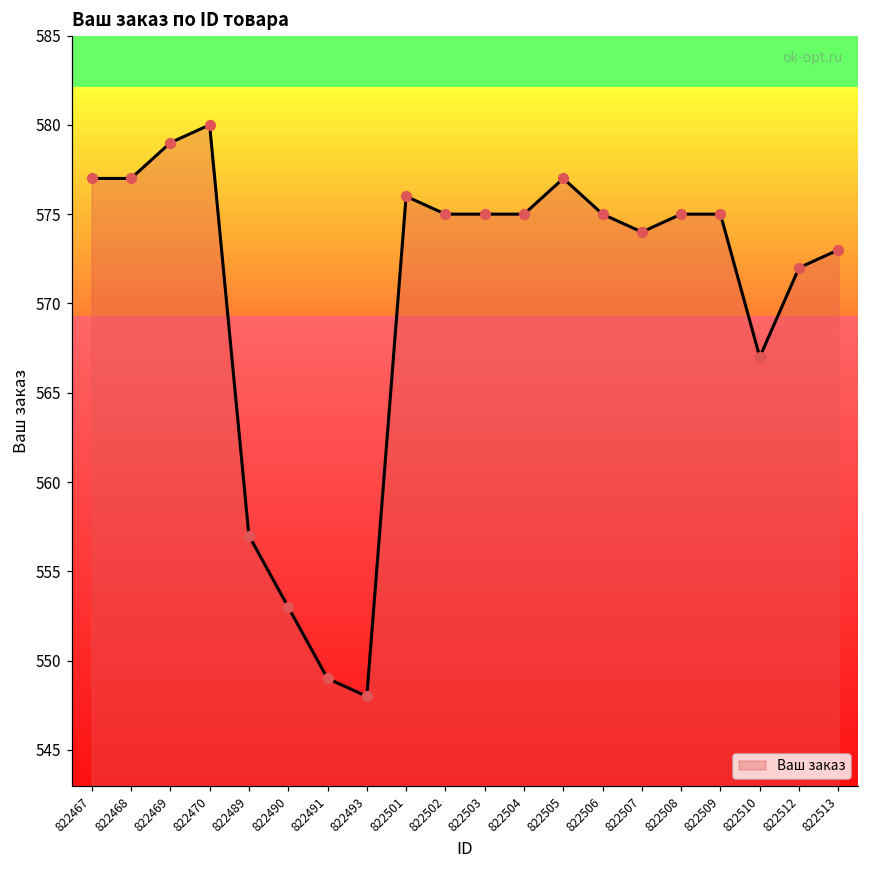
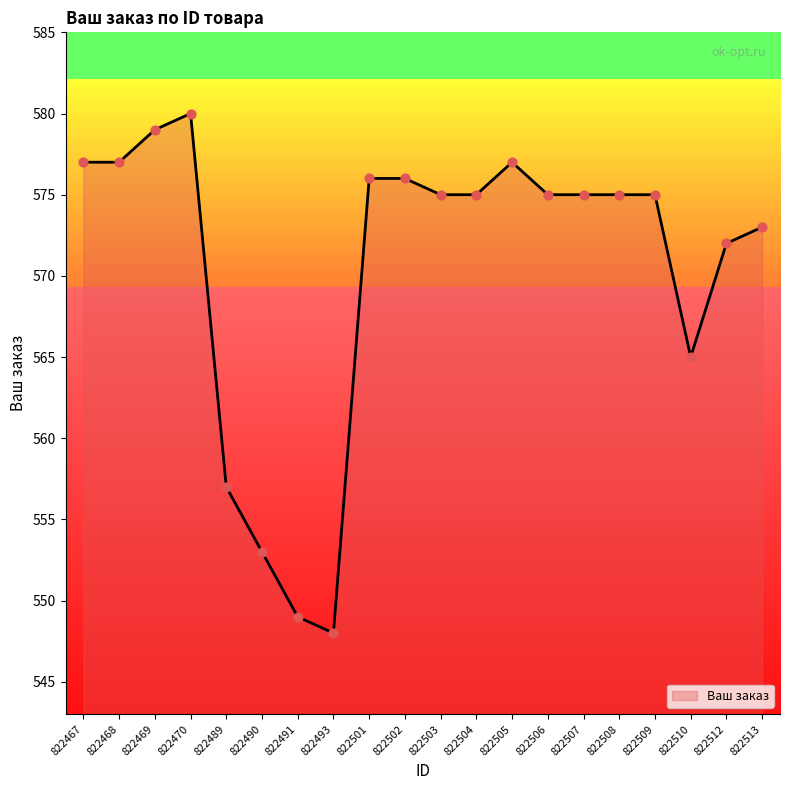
  {
    "822467": 577,
    "822468": 577,
    "822469": 579,
    "822470": 580,
    "822489": 557,
    "822490": 553,
    "822491": 549,
    "822493": 548,
    "822501": 576,
-   "822502": 575,
+   "822502": 576,
    "822503": 575,
    "822504": 575,
    "822505": 577,
    "822506": 575,
-   "822507": 574,
+   "822507": 575,
    "822508": 575,
    "822509": 575,
-   "822510": 567,
+   "822510": 565,
    "822512": 572,
    "822513": 573
  }
